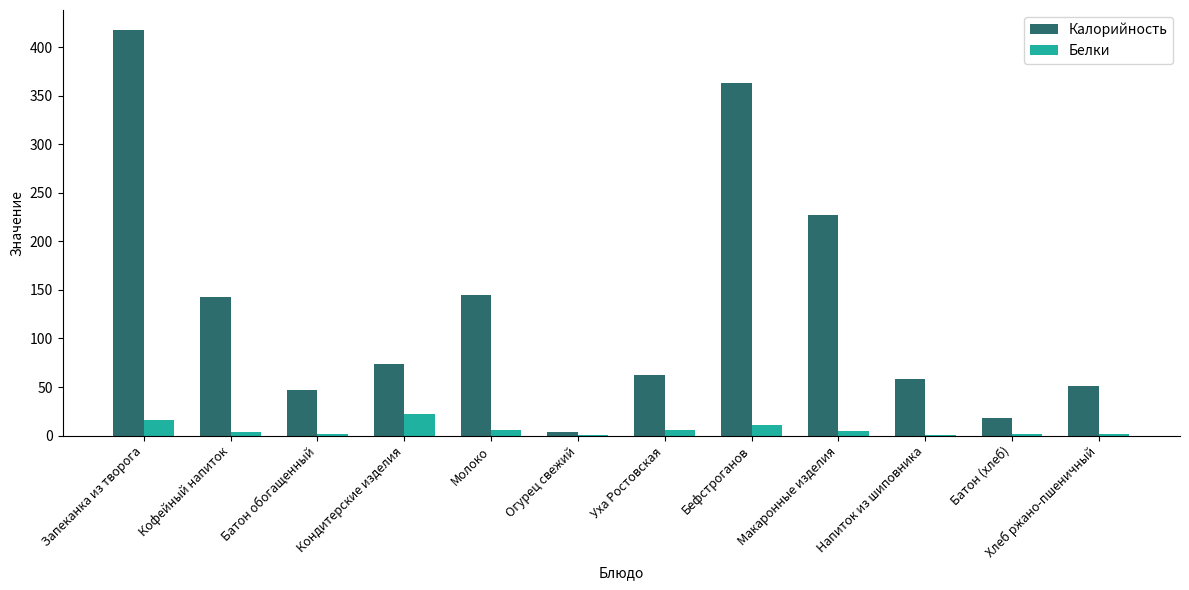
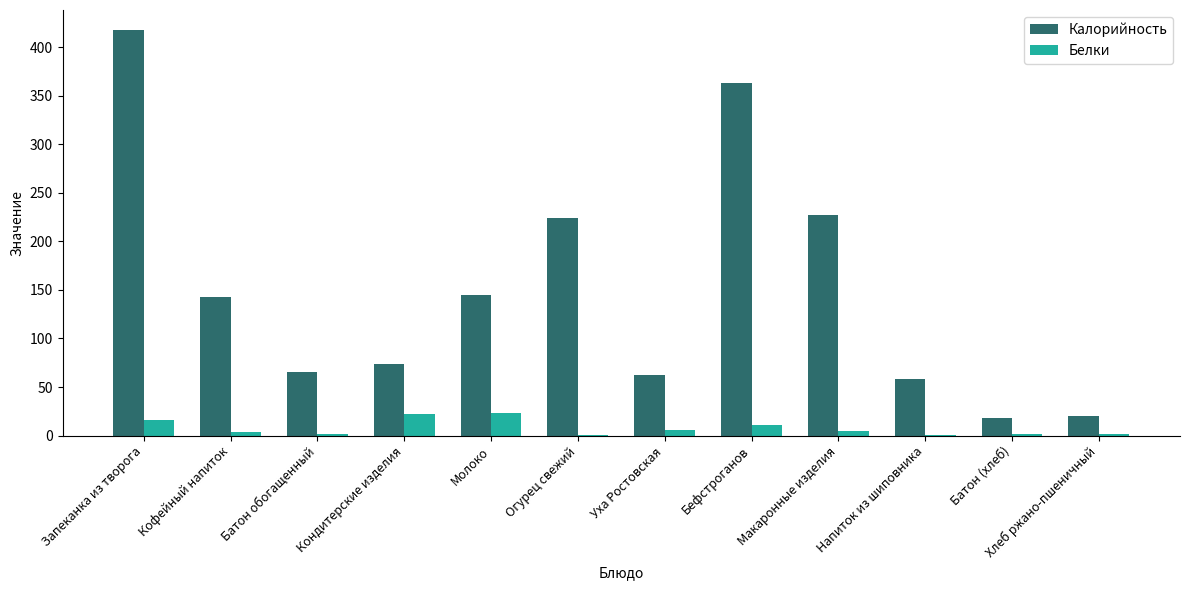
  {
    "Калорийность": {
      "Запеканка из творога": 420,
      "Кофейный напиток": 140,
-     "Батон обогащенный": 50,
+     "Батон обогащенный": 70,
      "Кондитерские изделия": 70,
      "Молоко": 140,
-     "Огурец свежий": 0,
+     "Огурец свежий": 220,
      "Уха Ростовская": 60,
      "Бефстроганов": 360,
      "Макаронные изделия": 230,
      "Напиток из шиповника": 60,
      "Батон (хлеб)": 20,
-     "Хлеб ржано-пшеничный": 50
+     "Хлеб ржано-пшеничный": 20
    },
    "Белки": {
      "Запеканка из творога": 20,
      "Кофейный напиток": 0,
      "Кондитерские изделия": 20,
-     "Молоко": 10,
+     "Молоко": 20,
      "Уха Ростовская": 10,
      "Бефстроганов": 10,
      "Макаронные изделия": 10
    }
  }
